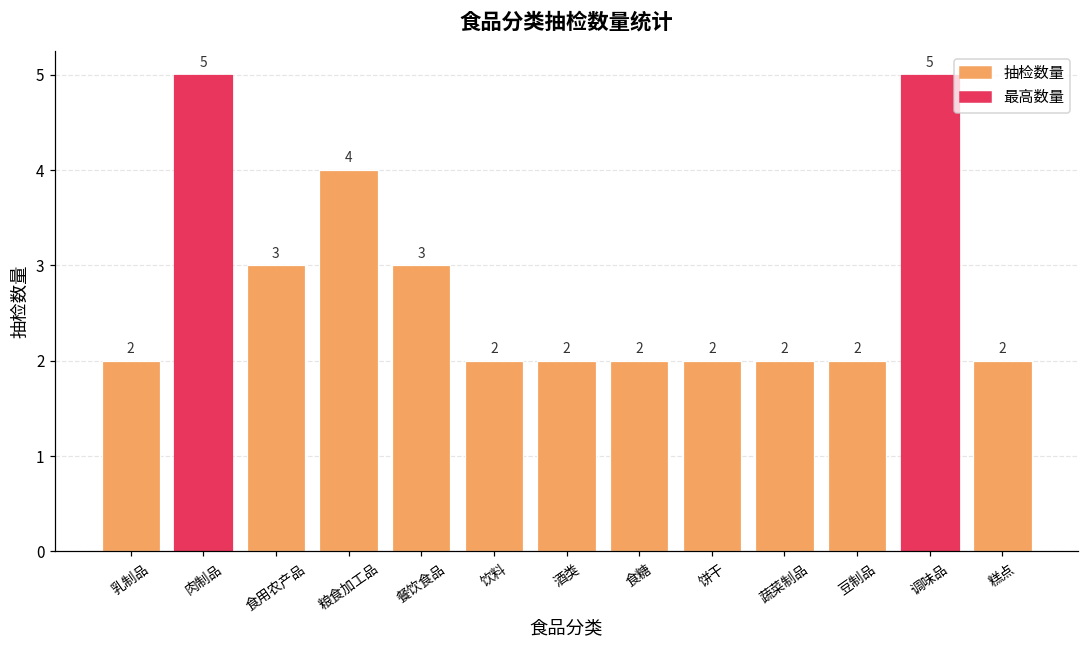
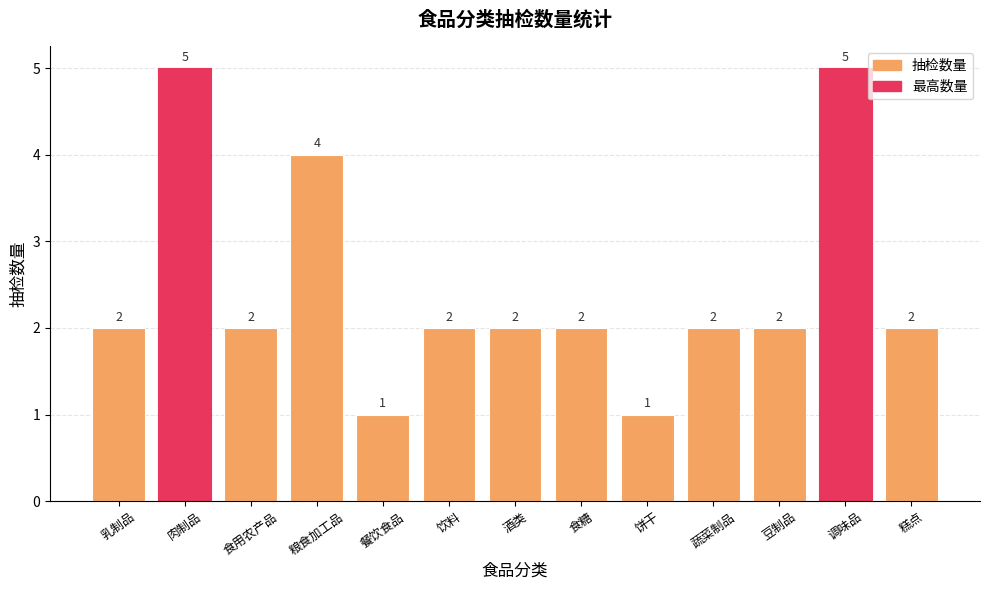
  {
    "乳制品": 2,
    "肉制品": 5,
-   "食用农产品": 3,
+   "食用农产品": 2,
    "粮食加工品": 4,
-   "餐饮食品": 3,
+   "餐饮食品": 1,
    "饮料": 2,
    "酒类": 2,
    "食糖": 2,
-   "饼干": 2,
+   "饼干": 1,
    "蔬菜制品": 2,
    "豆制品": 2,
    "调味品": 5,
    "糕点": 2
  }
